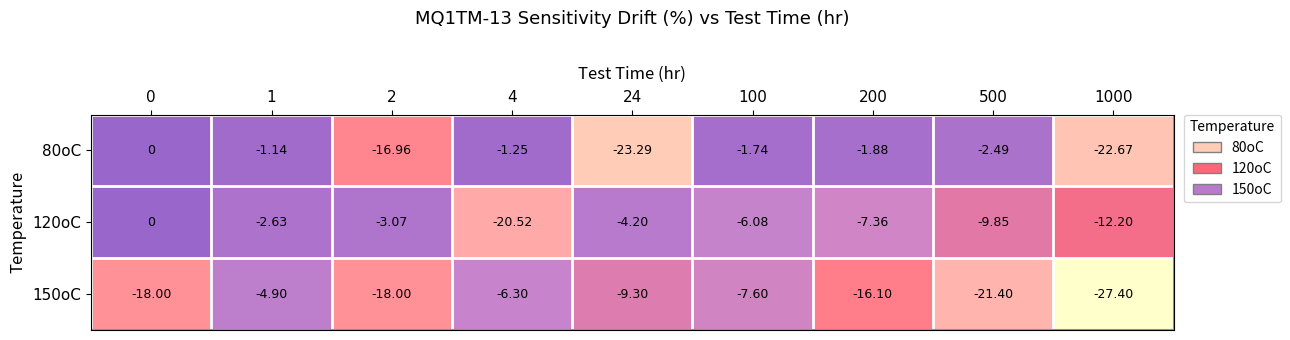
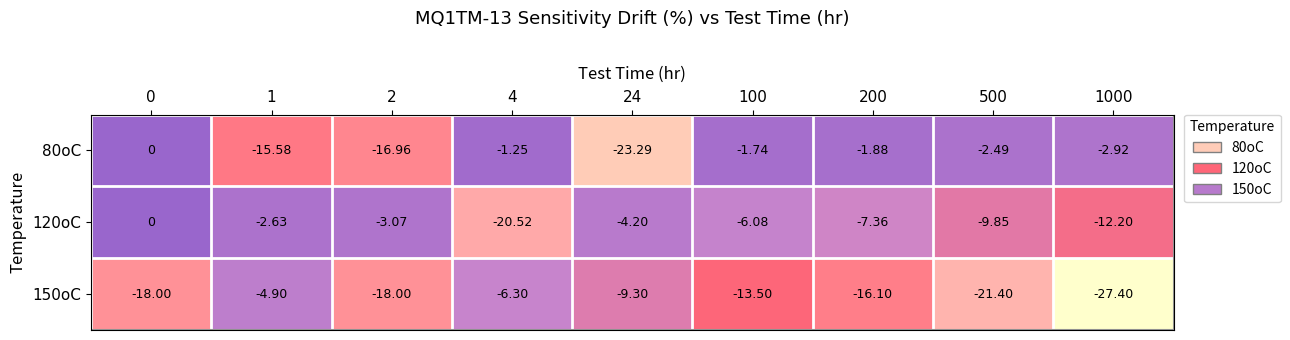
  {
    "80oC": {
      "0": 0,
-     "1": -1.14,
+     "1": -15.58,
      "2": -16.96,
      "4": -1.25,
      "24": -23.29,
      "100": -1.74,
      "200": -1.88,
      "500": -2.49,
-     "1000": -22.67
+     "1000": -2.92
    },
    "120oC": {
      "0": 0,
      "1": -2.63,
      "2": -3.07,
      "4": -20.52,
      "24": -4.20,
      "100": -6.08,
      "200": -7.36,
      "500": -9.85,
      "1000": -12.20
    },
    "150oC": {
      "0": -18.00,
      "1": -4.90,
      "2": -18.00,
      "4": -6.30,
      "24": -9.30,
-     "100": -7.60,
+     "100": -13.50,
      "200": -16.10,
      "500": -21.40,
      "1000": -27.40
    }
  }
